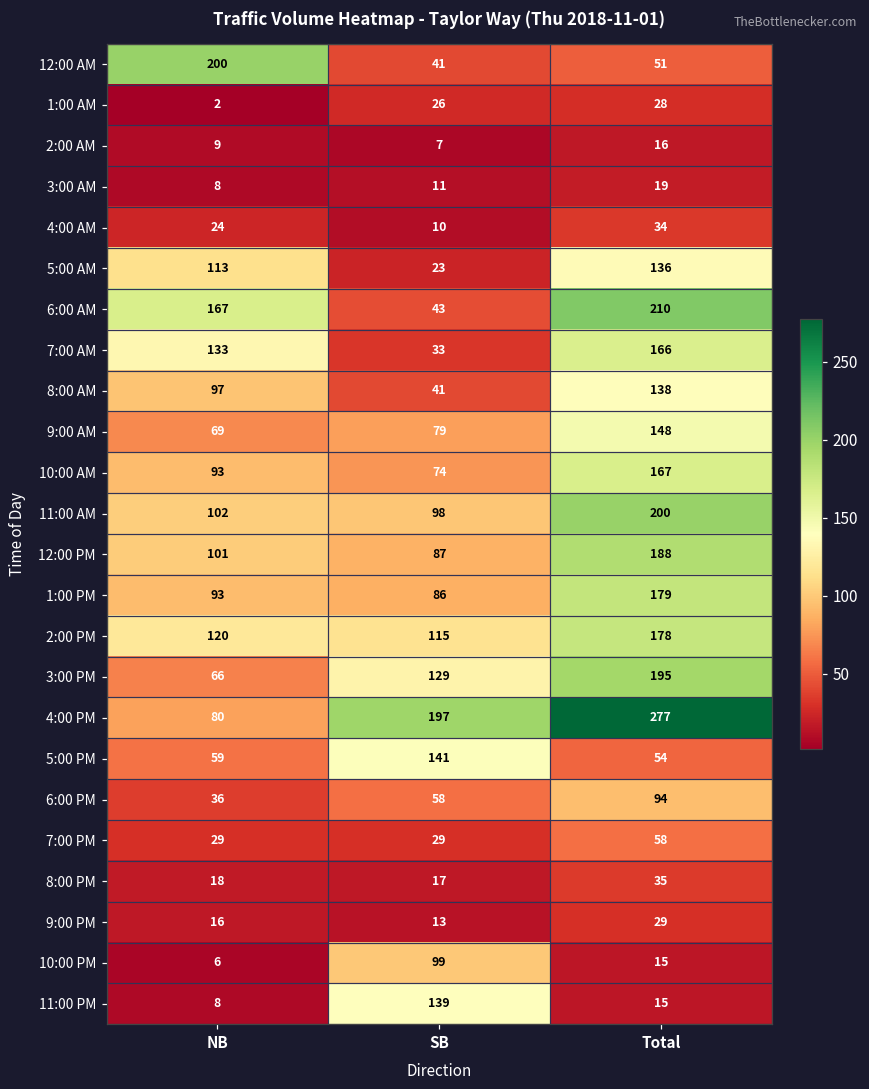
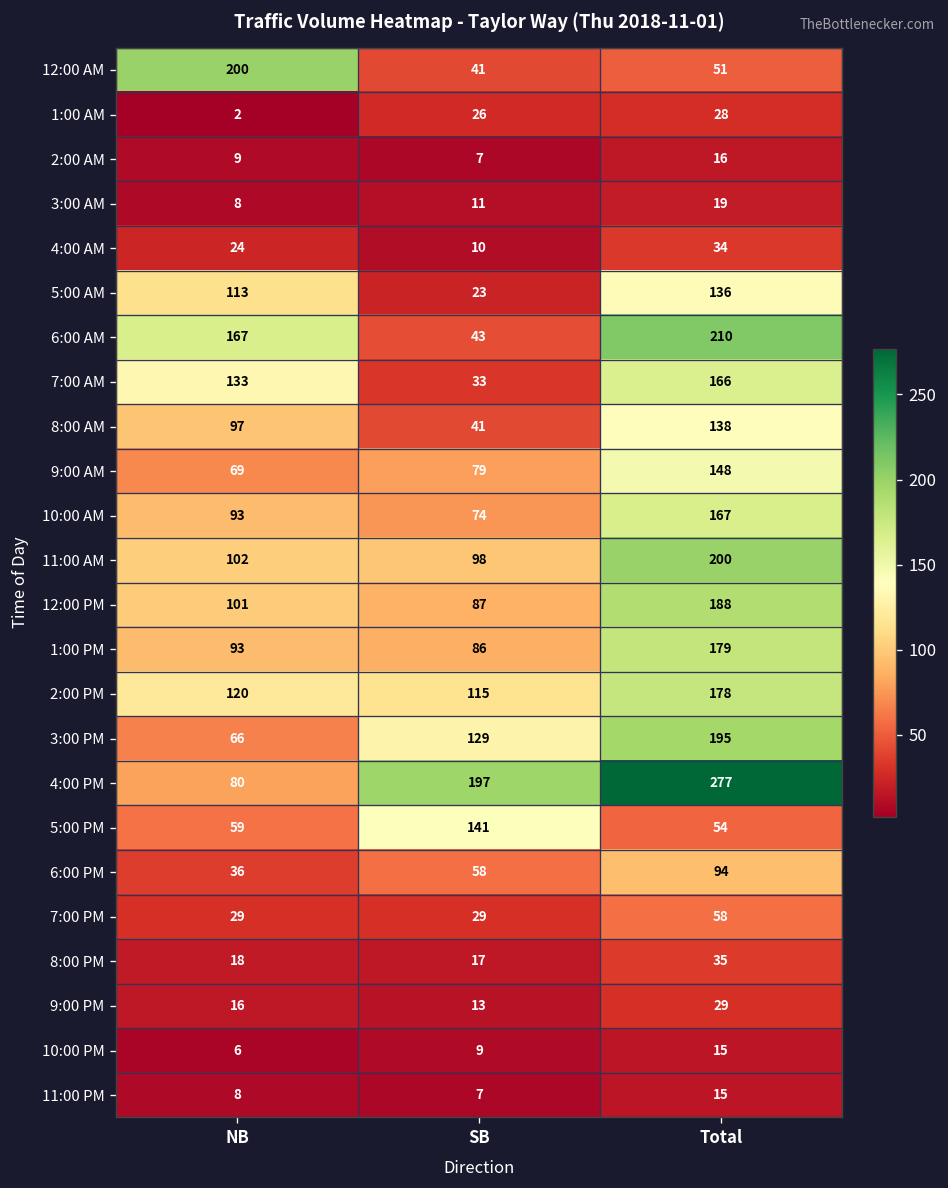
  {
    "12:00 AM": {
      "NB": 200,
      "SB": 41,
      "Total": 51
    },
    "1:00 AM": {
      "NB": 2,
      "SB": 26,
      "Total": 28
    },
    "2:00 AM": {
      "NB": 9,
      "SB": 7,
      "Total": 16
    },
    "3:00 AM": {
      "NB": 8,
      "SB": 11,
      "Total": 19
    },
    "4:00 AM": {
      "NB": 24,
      "SB": 10,
      "Total": 34
    },
    "5:00 AM": {
      "NB": 113,
      "SB": 23,
      "Total": 136
    },
    "6:00 AM": {
      "NB": 167,
      "SB": 43,
      "Total": 210
    },
    "7:00 AM": {
      "NB": 133,
      "SB": 33,
      "Total": 166
    },
    "8:00 AM": {
      "NB": 97,
      "SB": 41,
      "Total": 138
    },
    "9:00 AM": {
      "NB": 69,
      "SB": 79,
      "Total": 148
    },
    "10:00 AM": {
      "NB": 93,
      "SB": 74,
      "Total": 167
    },
    "11:00 AM": {
      "NB": 102,
      "SB": 98,
      "Total": 200
    },
    "12:00 PM": {
      "NB": 101,
      "SB": 87,
      "Total": 188
    },
    "1:00 PM": {
      "NB": 93,
      "SB": 86,
      "Total": 179
    },
    "2:00 PM": {
      "NB": 120,
      "SB": 115,
      "Total": 178
    },
    "3:00 PM": {
      "NB": 66,
      "SB": 129,
      "Total": 195
    },
    "4:00 PM": {
      "NB": 80,
      "SB": 197,
      "Total": 277
    },
    "5:00 PM": {
      "NB": 59,
      "SB": 141,
      "Total": 54
    },
    "6:00 PM": {
      "NB": 36,
      "SB": 58,
      "Total": 94
    },
    "7:00 PM": {
      "NB": 29,
      "SB": 29,
      "Total": 58
    },
    "8:00 PM": {
      "NB": 18,
      "SB": 17,
      "Total": 35
    },
    "9:00 PM": {
      "NB": 16,
      "SB": 13,
      "Total": 29
    },
    "10:00 PM": {
      "NB": 6,
-     "SB": 99,
+     "SB": 9,
      "Total": 15
    },
    "11:00 PM": {
      "NB": 8,
-     "SB": 139,
+     "SB": 7,
      "Total": 15
    }
  }
